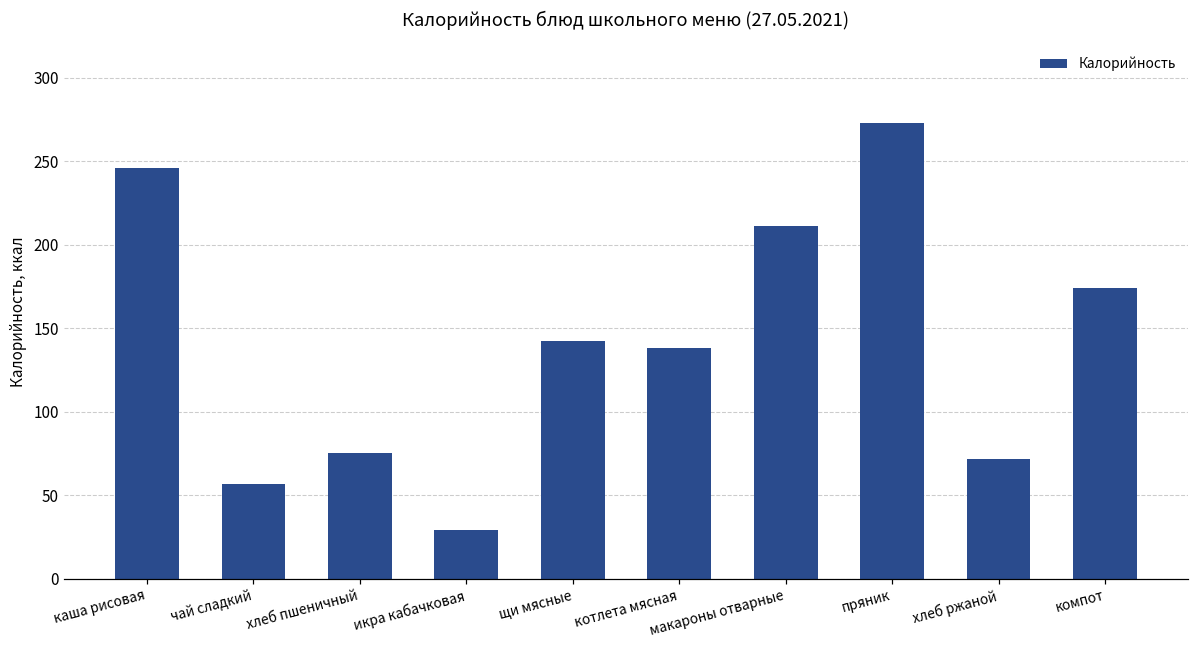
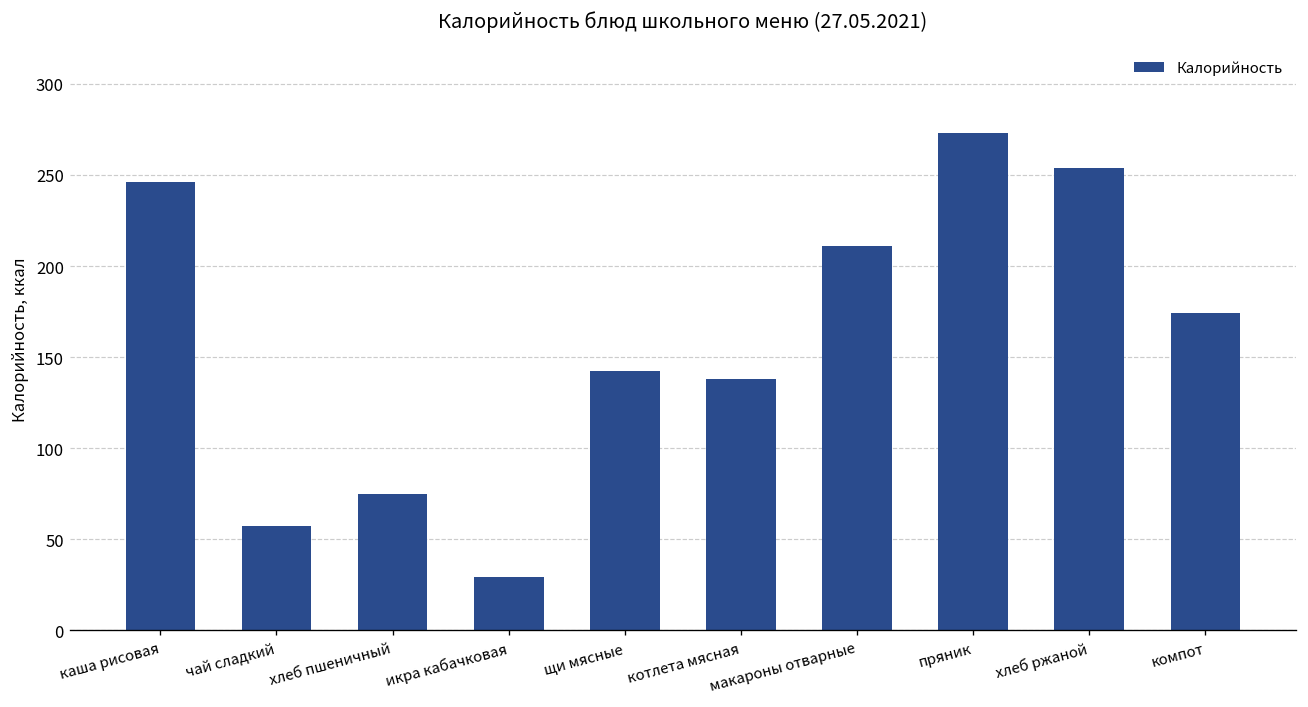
  {
    "каша рисовая": 246,
    "чай сладкий": 57,
    "хлеб пшеничный": 75,
    "икра кабачковая": 29,
    "щи мясные": 142,
    "котлета мясная": 138,
    "макароны отварные": 211,
    "пряник": 273,
-   "хлеб ржаной": 71,
+   "хлеб ржаной": 254,
    "компот": 174
  }
